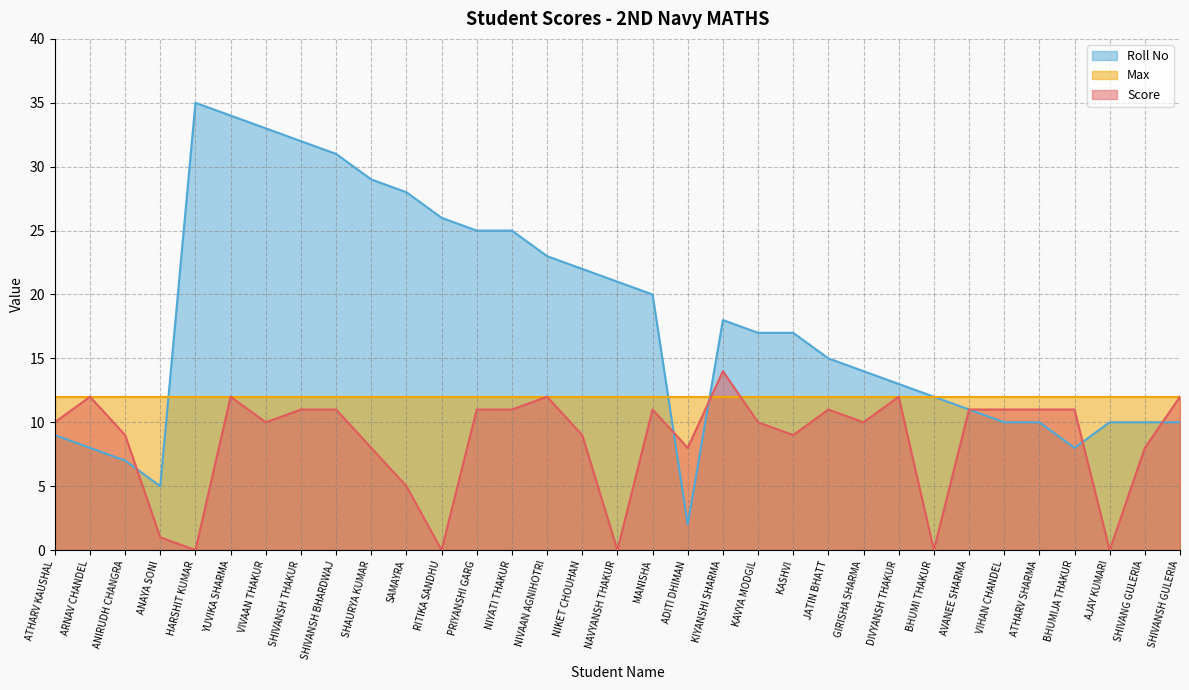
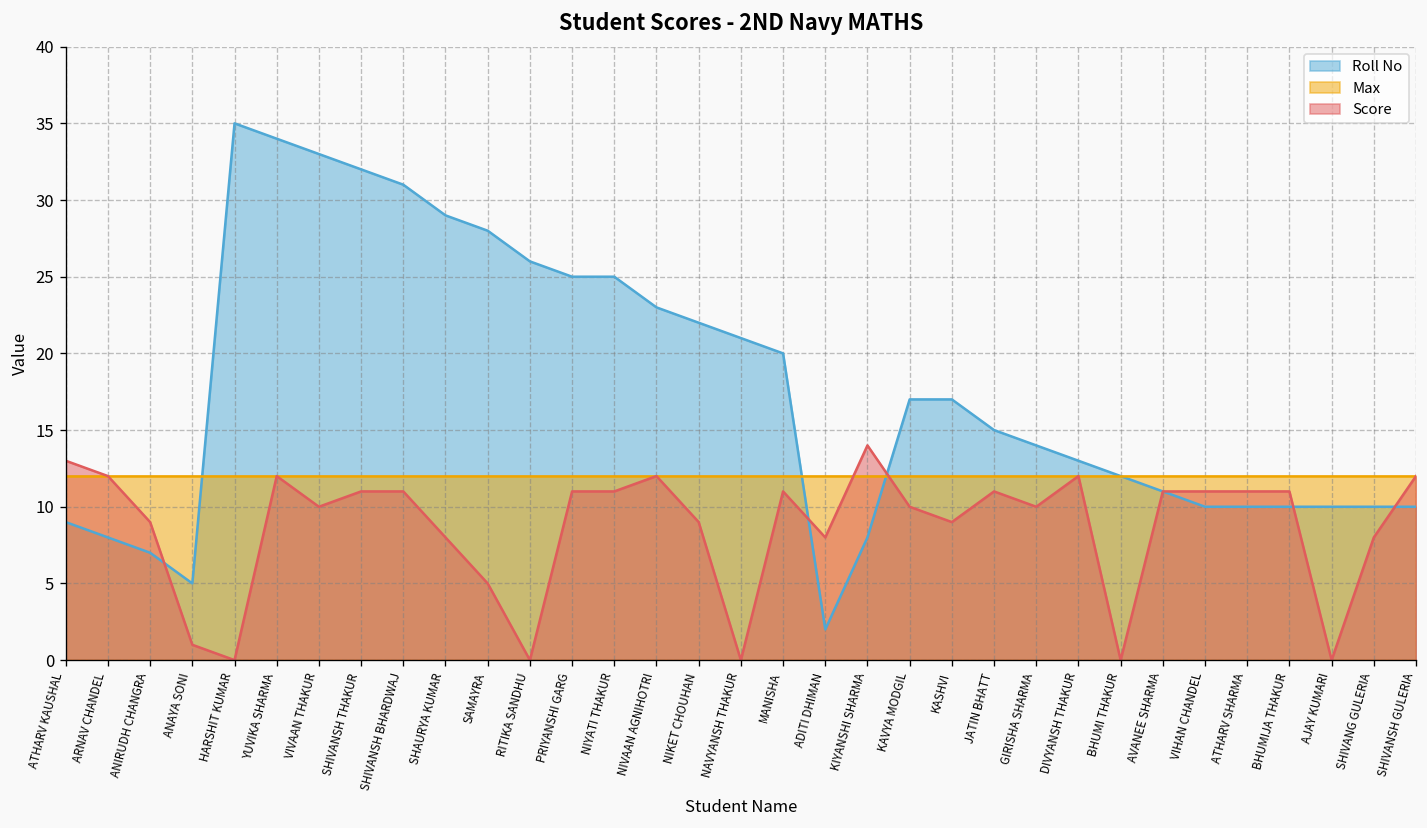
  {
    "Roll No": {
      "ATHARV KAUSHAL": 9,
      "ARNAV CHANDEL": 8,
      "ANIRUDH CHANGRA": 7,
      "ANAYA SONI": 5,
      "HARSHIT KUMAR": 35,
      "YUVIKA SHARMA": 34,
      "VIVAAN THAKUR": 33,
      "SHIVANSH THAKUR": 32,
      "SHIVANSH BHARDWAJ": 31,
      "SHAURYA KUMAR": 29,
      "SAMAYRA": 28,
      "RITIKA SANDHU": 26,
      "PRIYANSHI GARG": 25,
      "NIYATI THAKUR": 25,
      "NIVAAN AGNIHOTRI": 23,
      "NIKET CHOUHAN": 22,
      "NAVYANSH THAKUR": 21,
      "MANISHA": 20,
      "ADITI DHIMAN": 2,
-     "KIYANSHI SHARMA": 18,
+     "KIYANSHI SHARMA": 8,
      "KAVYA MODGIL": 17,
      "KASHVI": 17,
      "JATIN BHATT": 15,
      "GIRISHA SHARMA": 14,
      "DIVYANSH THAKUR": 13,
      "VIHAN CHANDEL": 10,
      "ATHARV SHARMA": 10,
-     "BHUMIJA THAKUR": 8,
+     "BHUMIJA THAKUR": 10,
      "AJAY KUMARI": 10,
      "SHIVANG GULERIA": 10,
      "SHIVANSH GULERIA": 10
    },
    "Max": {
      "ATHARV KAUSHAL": 12,
      "ANIRUDH CHANGRA": 12,
      "ANAYA SONI": 12,
      "HARSHIT KUMAR": 12,
      "VIVAAN THAKUR": 12,
      "SHIVANSH THAKUR": 12,
      "SHIVANSH BHARDWAJ": 12,
      "SHAURYA KUMAR": 12,
      "SAMAYRA": 12,
      "RITIKA SANDHU": 12,
      "PRIYANSHI GARG": 12,
      "NIYATI THAKUR": 12,
      "NIKET CHOUHAN": 12,
      "NAVYANSH THAKUR": 12,
      "MANISHA": 12,
      "ADITI DHIMAN": 12,
      "KIYANSHI SHARMA": 12,
      "KAVYA MODGIL": 12,
      "KASHVI": 12,
      "JATIN BHATT": 12,
      "GIRISHA SHARMA": 12,
      "AVANEE SHARMA": 12,
      "VIHAN CHANDEL": 12,
      "ATHARV SHARMA": 12,
      "BHUMIJA THAKUR": 12,
      "AJAY KUMARI": 12,
      "SHIVANG GULERIA": 12
    },
    "Score": {
-     "ATHARV KAUSHAL": 10,
+     "ATHARV KAUSHAL": 13,
      "ANIRUDH CHANGRA": 9,
      "ANAYA SONI": 1,
      "HARSHIT KUMAR": 0,
      "VIVAAN THAKUR": 10,
      "SHIVANSH THAKUR": 11,
      "SHIVANSH BHARDWAJ": 11,
      "SHAURYA KUMAR": 8,
      "SAMAYRA": 5,
      "RITIKA SANDHU": 0,
      "PRIYANSHI GARG": 11,
      "NIYATI THAKUR": 11,
      "NIKET CHOUHAN": 9,
      "NAVYANSH THAKUR": 0,
      "MANISHA": 11,
      "ADITI DHIMAN": 8,
      "KIYANSHI SHARMA": 14,
      "KAVYA MODGIL": 10,
      "KASHVI": 9,
      "JATIN BHATT": 11,
      "GIRISHA SHARMA": 10,
      "BHUMI THAKUR": 0,
      "VIHAN CHANDEL": 11,
      "ATHARV SHARMA": 11,
      "BHUMIJA THAKUR": 11,
      "AJAY KUMARI": 0,
      "SHIVANG GULERIA": 8
    }
  }
